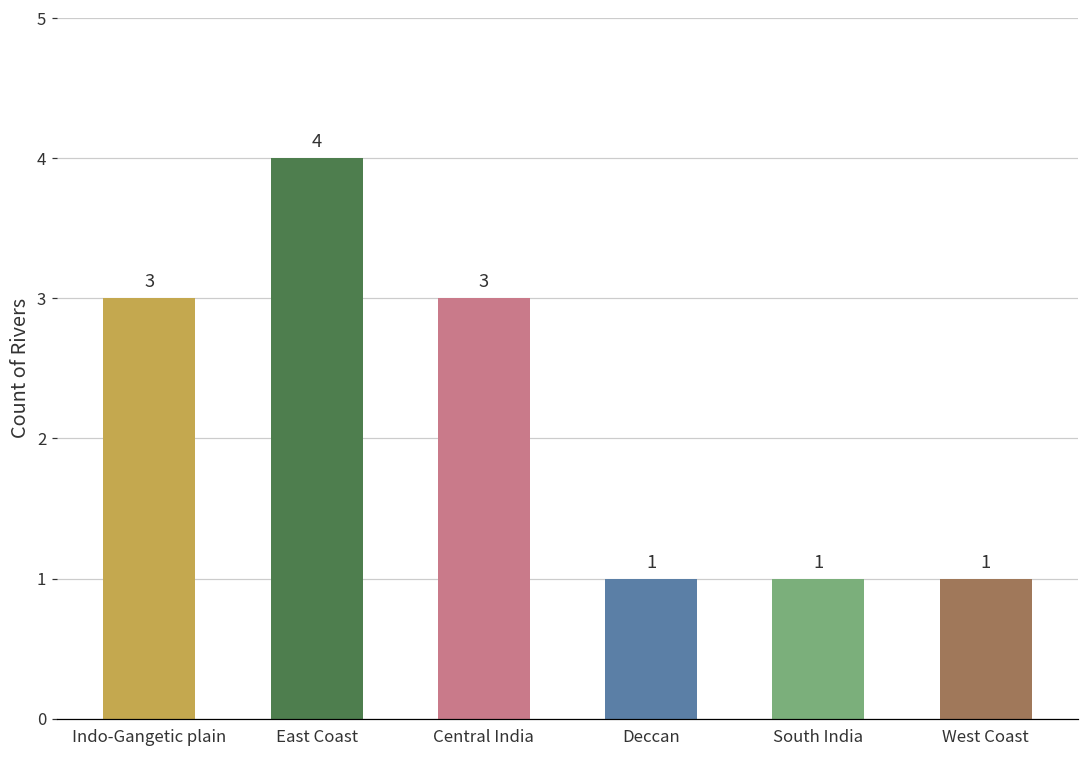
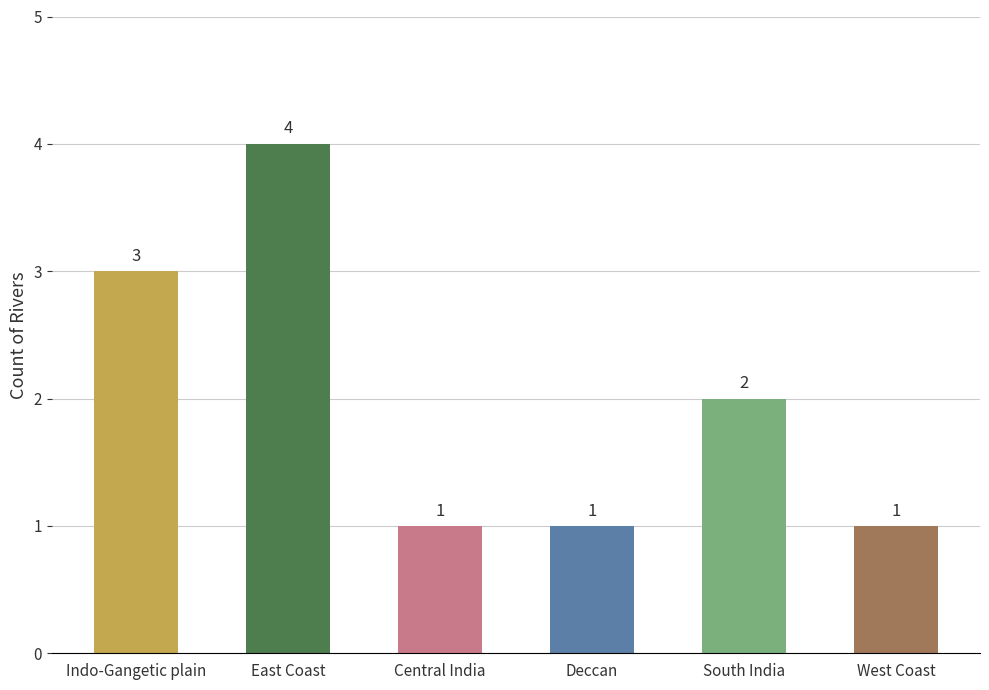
  {
    "Indo-Gangetic plain": 3,
    "East Coast": 4,
-   "Central India": 3,
+   "Central India": 1,
    "Deccan": 1,
-   "South India": 1,
+   "South India": 2,
    "West Coast": 1
  }
